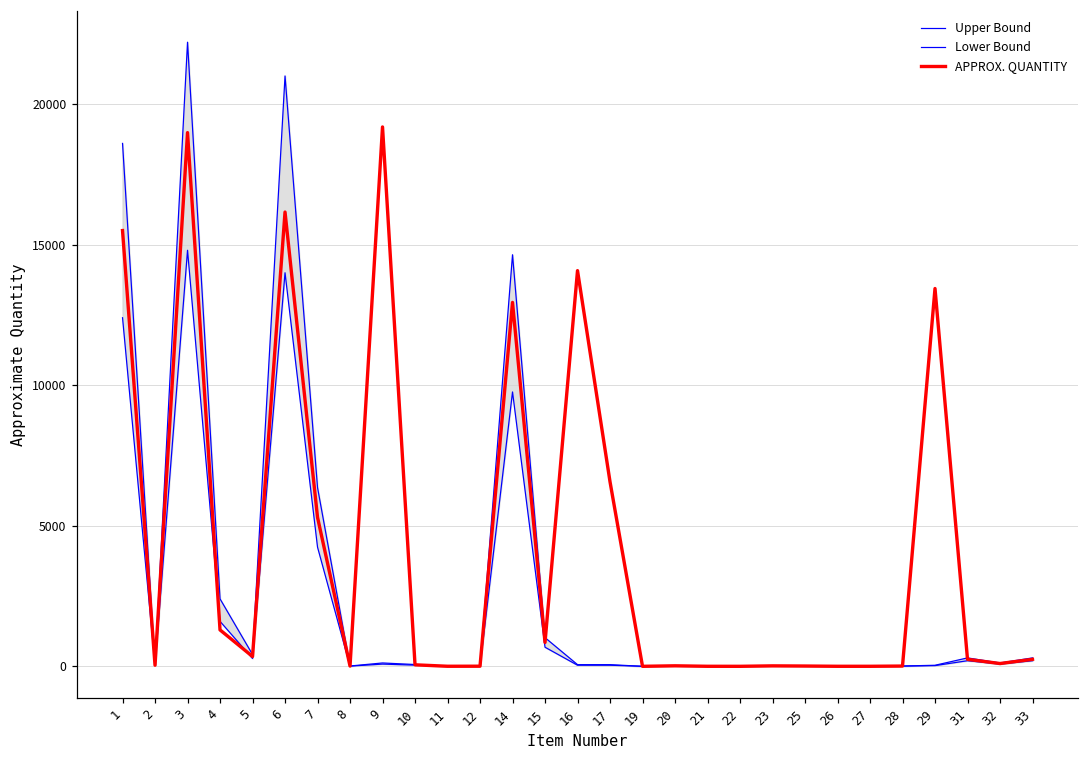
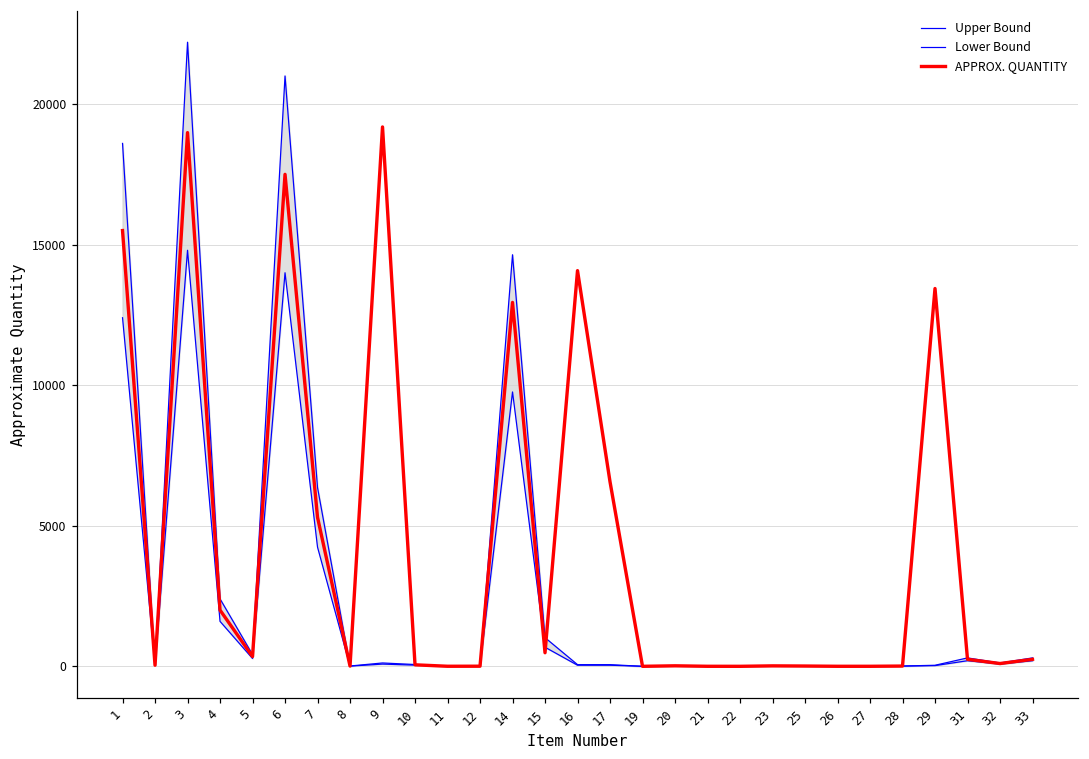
  {
    "APPROX. QUANTITY": {
      "1": 15500,
      "3": 19000,
-     "4": 1300,
-     "6": 16200,
+     "4": 2000,
+     "6": 17500,
      "7": 5300,
      "9": 19200,
      "14": 12900,
-     "15": 900,
+     "15": 500,
      "16": 14100,
      "17": 6600,
      "29": 13400
    }
  }
